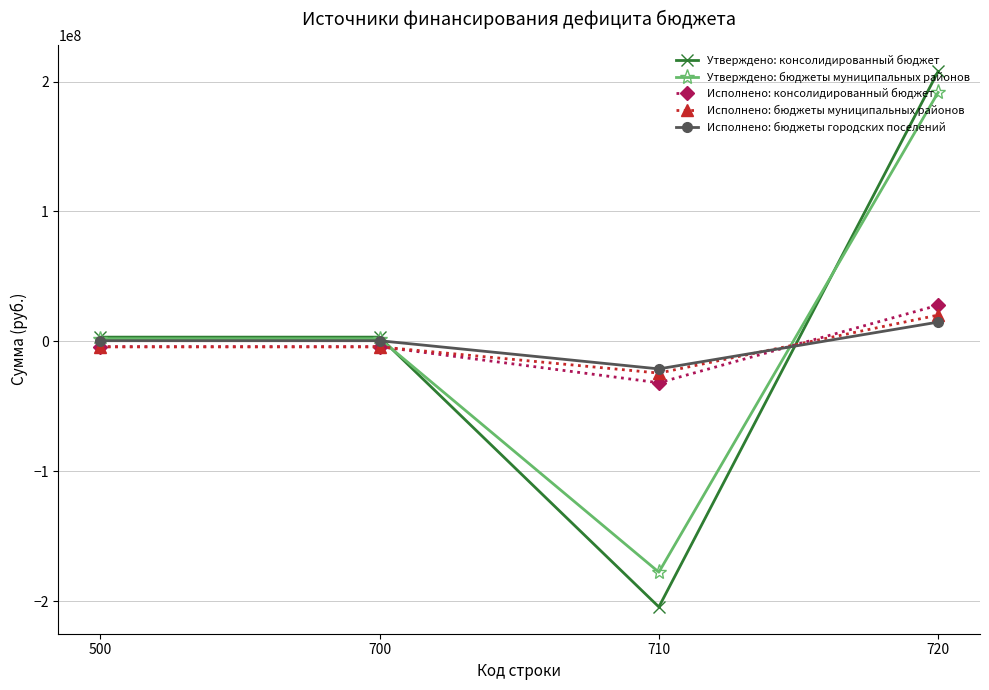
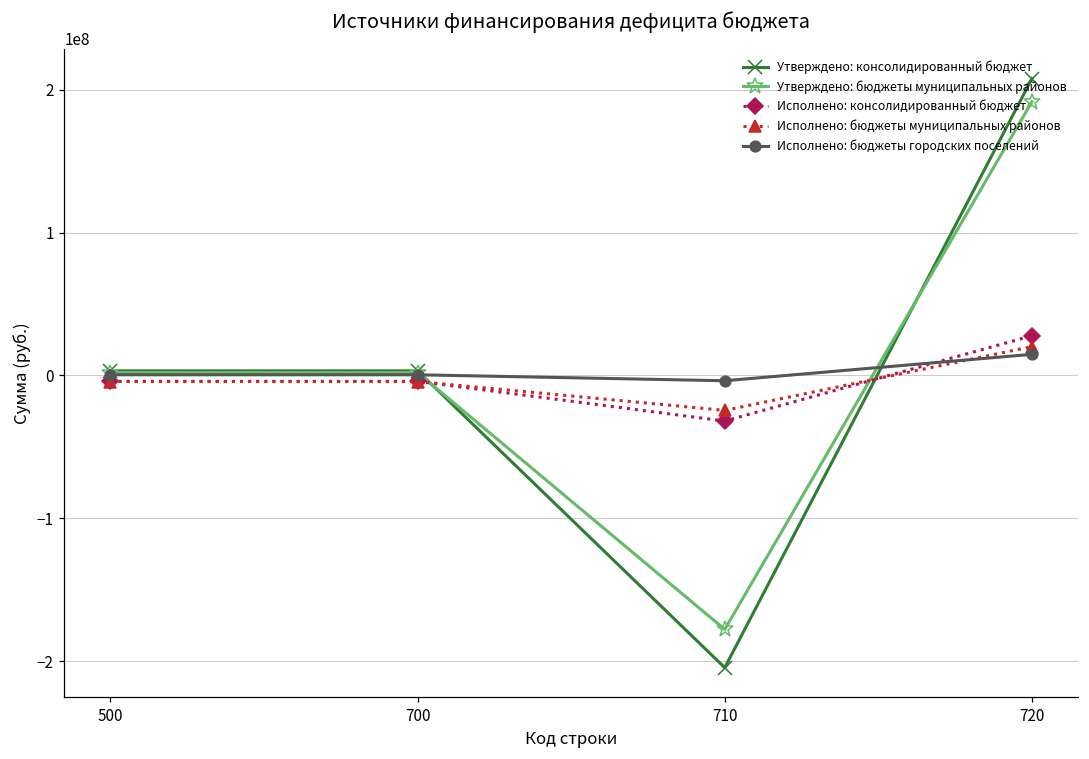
  {
    "Утверждено: консолидированный бюджет": {
      "710": -205000000,
      "720": 208000000
    },
    "Утверждено: бюджеты муниципальных районов": {
      "710": -178000000,
      "720": 192000000
    },
    "Исполнено: бюджеты городских поселений": {
-     "710": -21000000,
+     "710": -4000000,
      "720": 15000000
    }
  }
